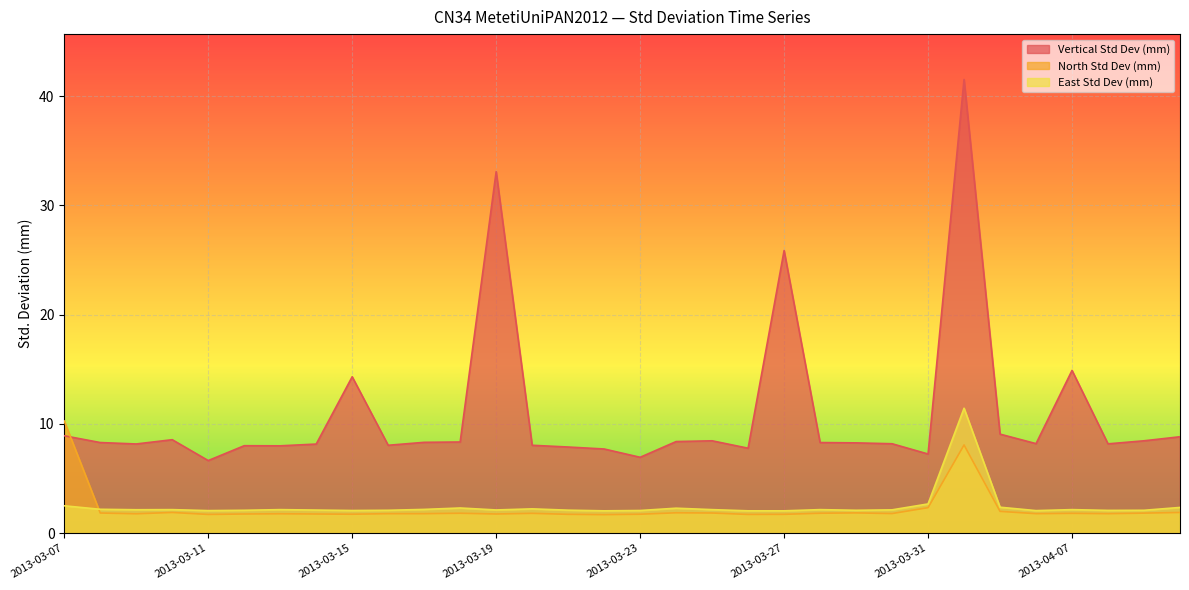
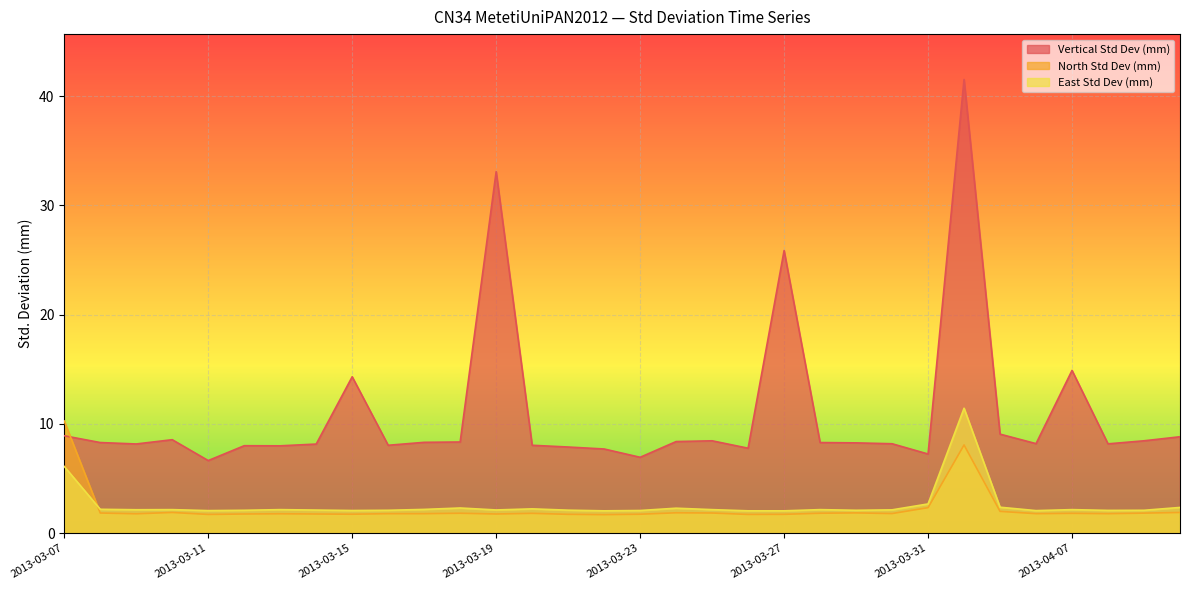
  {
    "Vertical Std Dev (mm)": {
      "2013-03-07": 8.9,
      "2013-03-11": 6.6,
      "2013-03-15": 14.3,
      "2013-03-19": 33.1,
      "2013-03-23": 6.9,
      "2013-03-27": 25.9,
      "2013-03-31": 7.2,
      "2013-04-07": 14.9
    },
    "North Std Dev (mm)": {
      "2013-03-07": 10.3,
      "2013-03-11": 1.7,
      "2013-03-15": 1.7,
      "2013-03-19": 1.8,
      "2013-03-23": 1.7,
      "2013-03-27": 1.7,
      "2013-03-31": 2.3,
      "2013-04-07": 1.8
    },
    "East Std Dev (mm)": {
-     "2013-03-07": 2.5,
+     "2013-03-07": 6.1,
      "2013-03-11": 2.1,
      "2013-03-15": 2.1,
      "2013-03-19": 2.1,
      "2013-03-23": 2.1,
      "2013-03-27": 2.0,
      "2013-03-31": 2.7,
      "2013-04-07": 2.2
    }
  }
